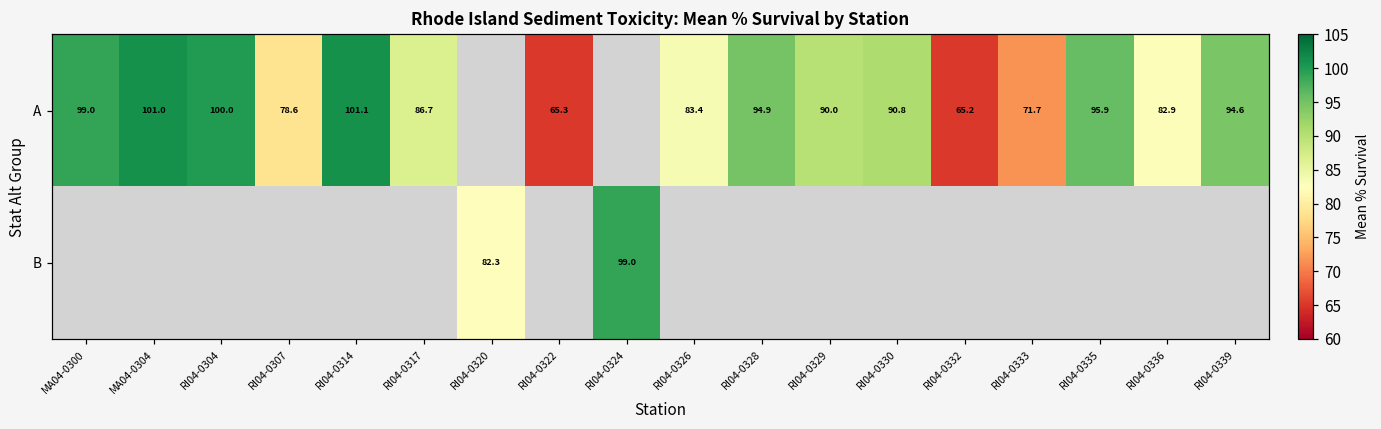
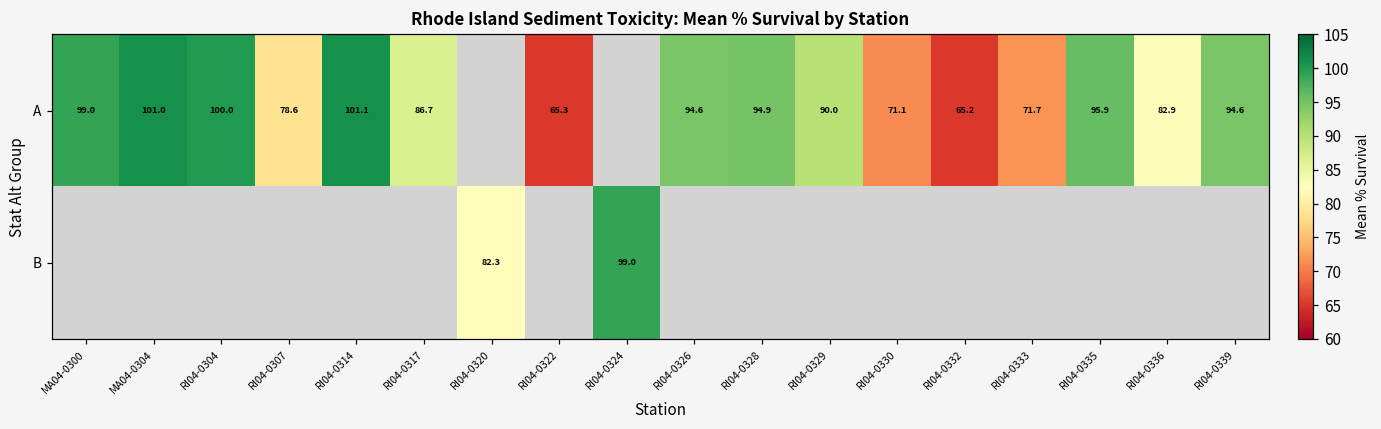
  {
    "A": {
      "MA04-0300": 99.0,
      "MA04-0304": 101.0,
      "RI04-0304": 100.0,
      "RI04-0307": 78.6,
      "RI04-0314": 101.1,
      "RI04-0317": 86.7,
      "RI04-0322": 65.3,
-     "RI04-0326": 83.4,
+     "RI04-0326": 94.6,
      "RI04-0328": 94.9,
      "RI04-0329": 90.0,
-     "RI04-0330": 90.8,
+     "RI04-0330": 71.1,
      "RI04-0332": 65.2,
      "RI04-0333": 71.7,
      "RI04-0335": 95.9,
      "RI04-0336": 82.9,
      "RI04-0339": 94.6
    },
    "B": {
      "RI04-0320": 82.3,
      "RI04-0324": 99.0
    }
  }
